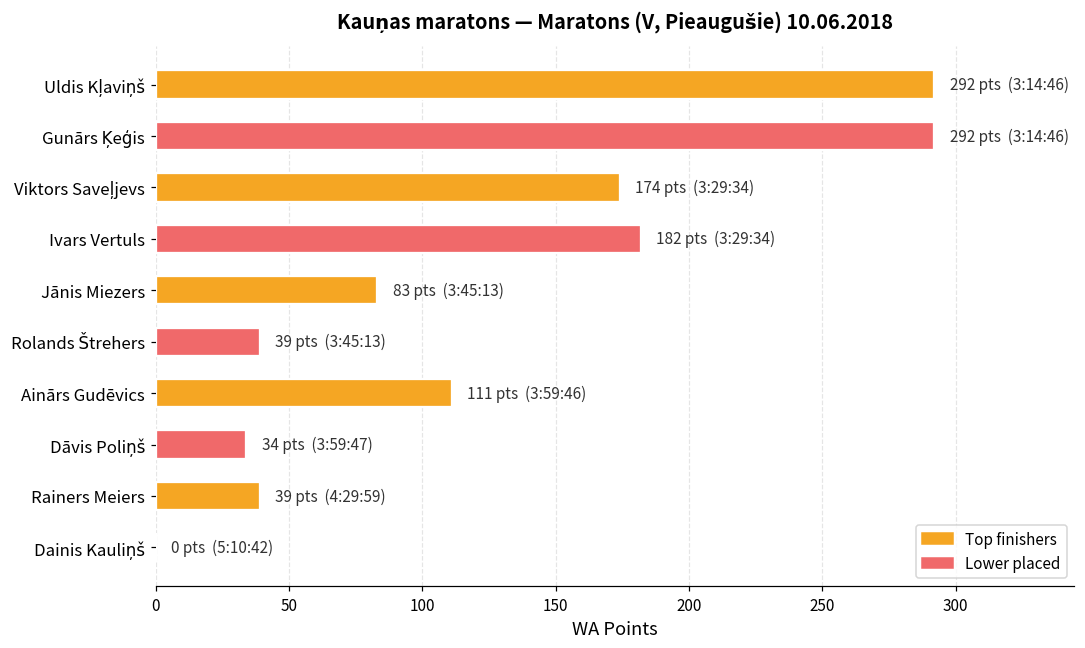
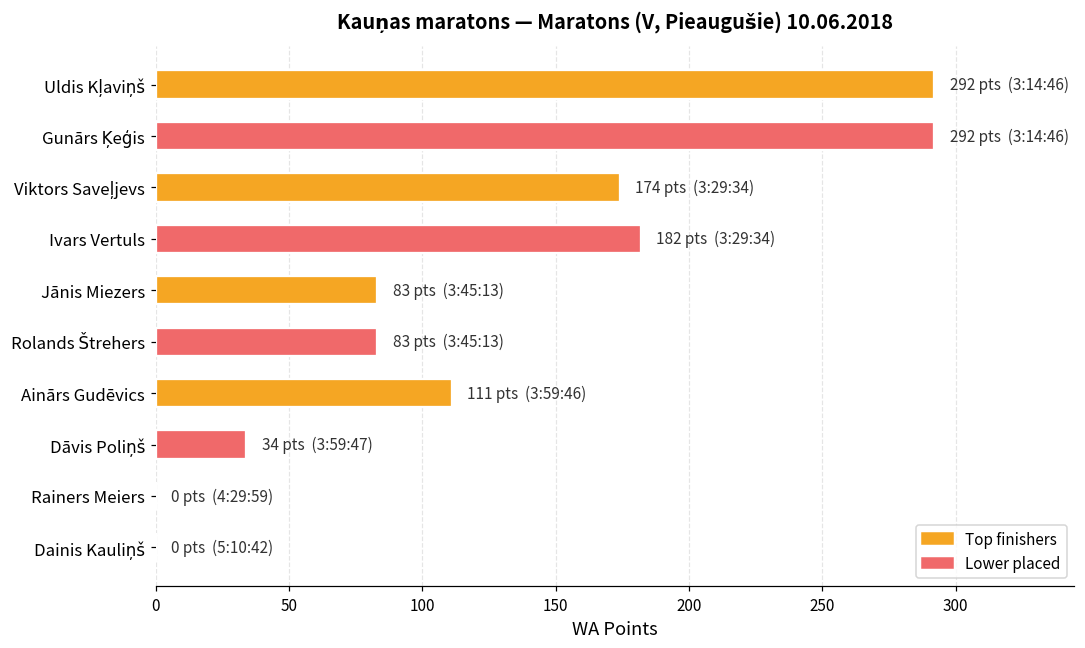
  {
    "Uldis Kļaviņš": 292,
    "Gunārs Ķeģis": 292,
    "Viktors Saveļjevs": 174,
    "Ivars Vertuls": 182,
    "Jānis Miezers": 83,
-   "Rolands Štrehers": 39,
+   "Rolands Štrehers": 83,
    "Ainārs Gudēvics": 111,
    "Dāvis Poliņš": 34,
-   "Rainers Meiers": 39,
+   "Rainers Meiers": 0,
    "Dainis Kauliņš": 0
  }
